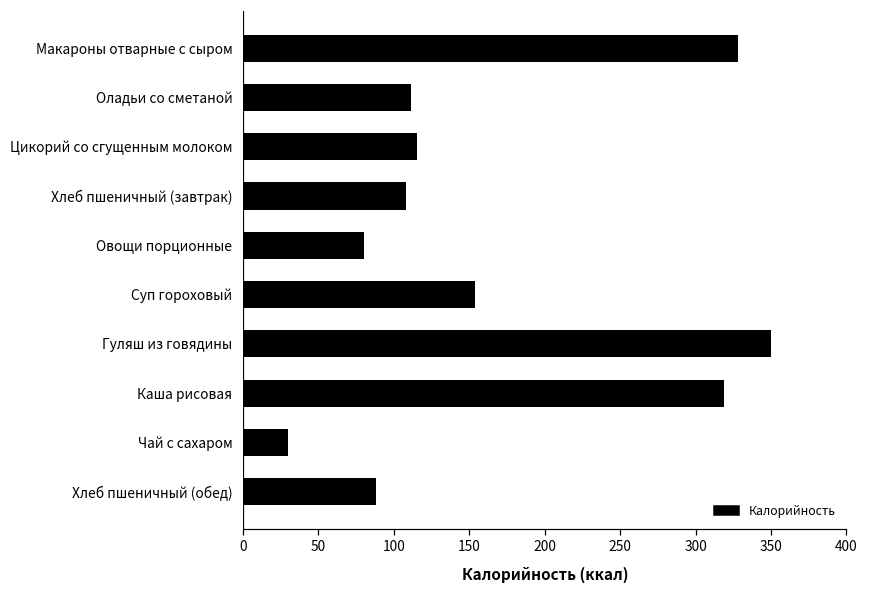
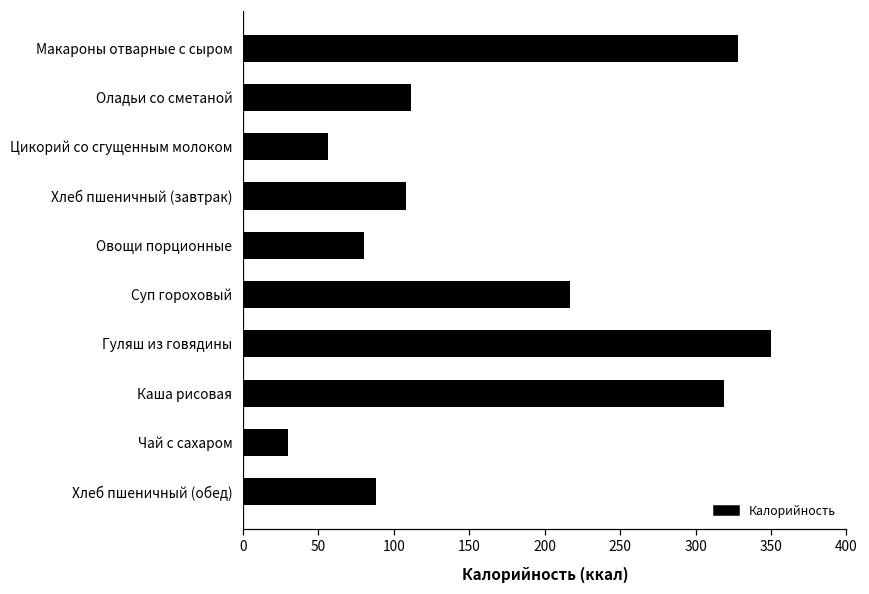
  {
    "Макароны отварные с сыром": 328,
    "Оладьи со сметаной": 111,
-   "Цикорий со сгущенным молоком": 115,
+   "Цикорий со сгущенным молоком": 56,
    "Хлеб пшеничный (завтрак)": 108,
    "Овощи порционные": 80,
-   "Суп гороховый": 154,
+   "Суп гороховый": 217,
    "Гуляш из говядины": 350,
    "Каша рисовая": 319,
    "Чай с сахаром": 30,
    "Хлеб пшеничный (обед)": 88
  }
